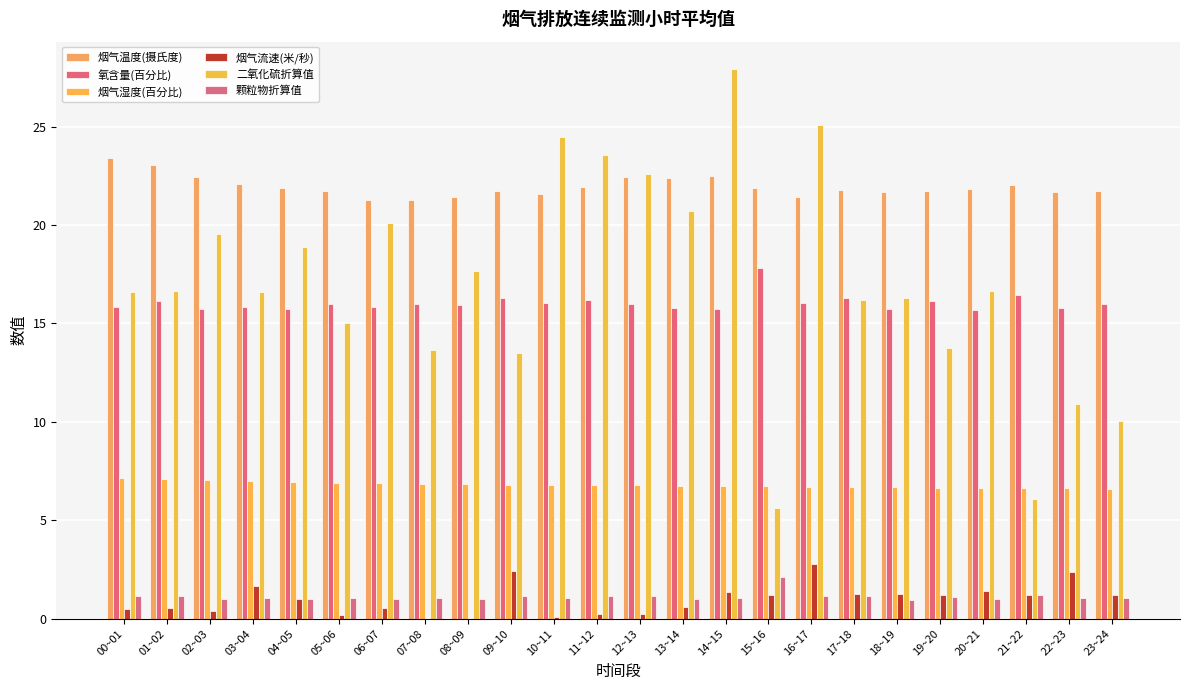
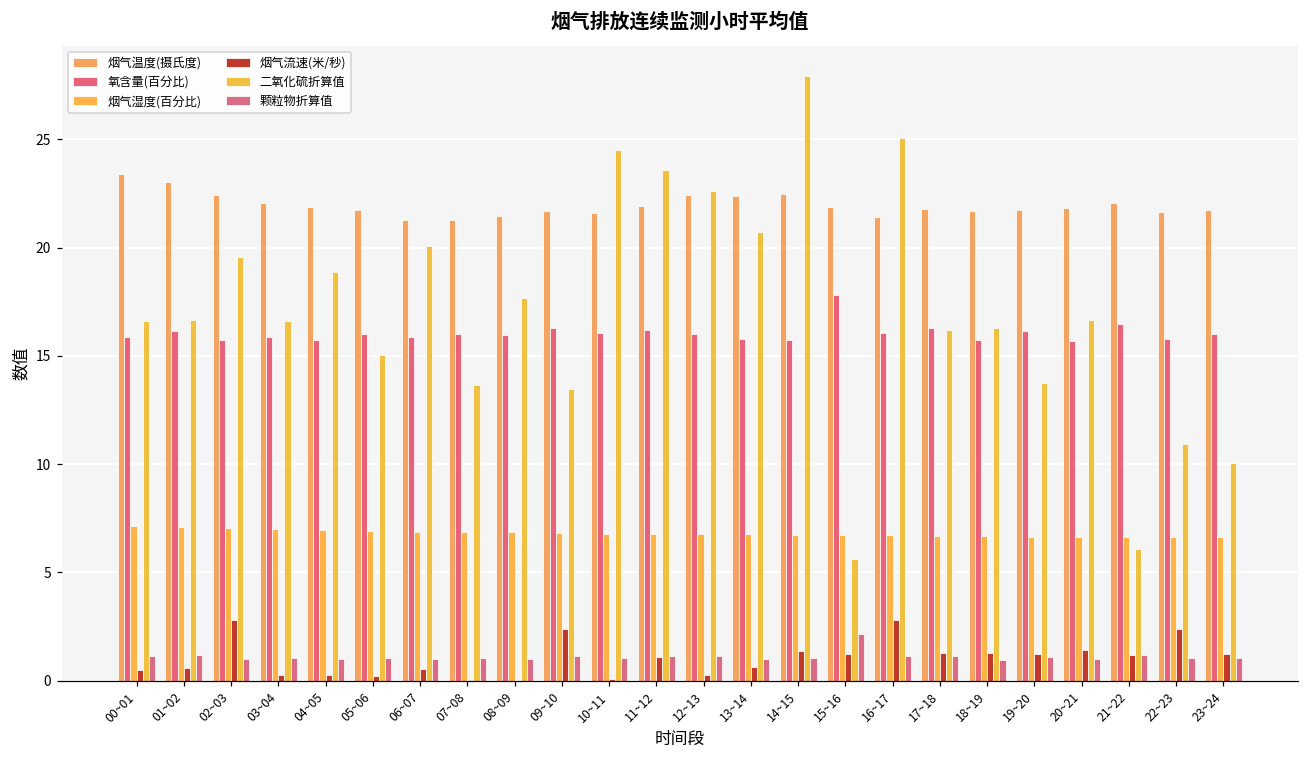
  {
    "烟气流速(米/秒)": {
      "00~01": 0.5,
      "01~02": 0.6,
-     "02~03": 0.4,
-     "03~04": 1.6,
-     "04~05": 1.0,
+     "02~03": 2.8,
+     "03~04": 0.3,
+     "04~05": 0.2,
      "05~06": 0.2,
      "06~07": 0.5,
      "08~09": 0.0,
      "09~10": 2.4,
-     "11~12": 0.2,
+     "11~12": 1.1,
      "12~13": 0.3,
      "13~14": 0.6,
      "14~15": 1.4,
      "15~16": 1.2,
      "16~17": 2.8,
      "17~18": 1.3,
      "18~19": 1.3,
      "19~20": 1.2,
      "20~21": 1.4,
      "21~22": 1.2,
      "22~23": 2.4,
      "23~24": 1.2
    }
  }
